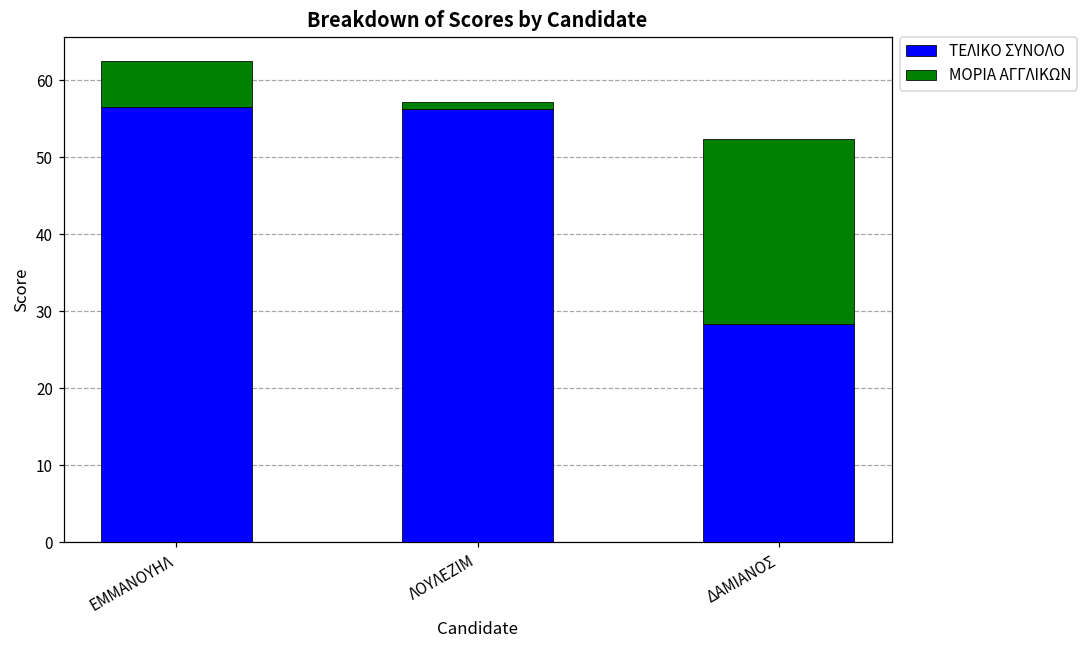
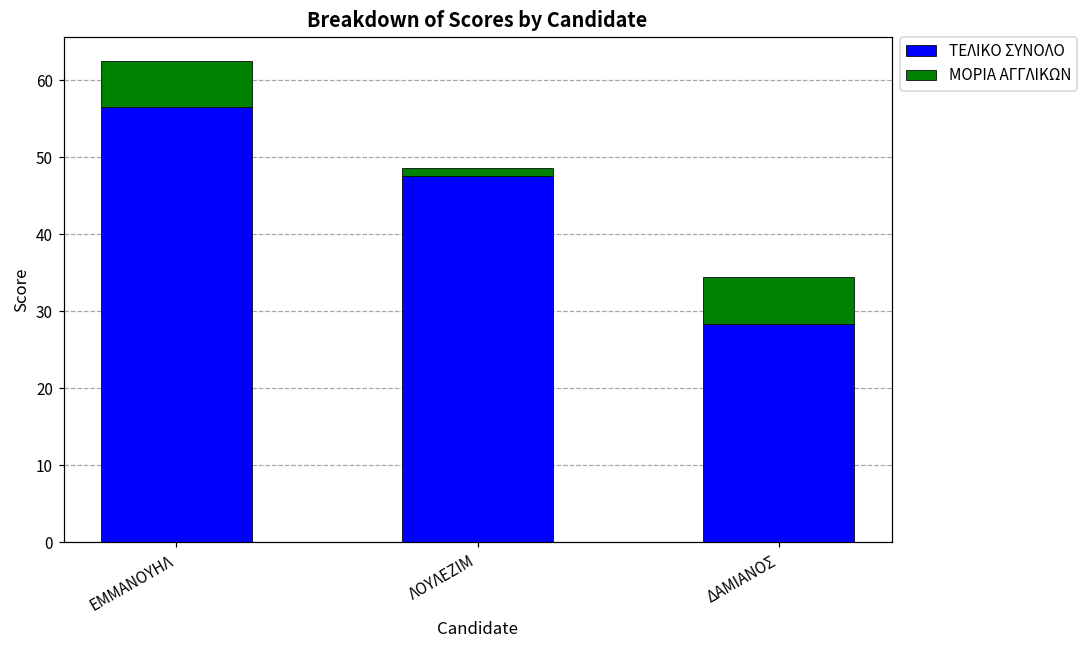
  {
    "ΤΕΛΙΚΟ ΣΥΝΟΛΟ": {
      "ΕΜΜΑΝΟΥΗΛ": 57,
-     "ΛΟΥΛΕΖΙΜ": 56,
+     "ΛΟΥΛΕΖΙΜ": 48,
      "ΔΑΜΙΑΝΟΣ": 28
    },
    "ΜΟΡΙΑ ΑΓΓΛΙΚΩΝ": {
      "ΕΜΜΑΝΟΥΗΛ": 6,
      "ΛΟΥΛΕΖΙΜ": 1,
-     "ΔΑΜΙΑΝΟΣ": 24
+     "ΔΑΜΙΑΝΟΣ": 6
    }
  }
